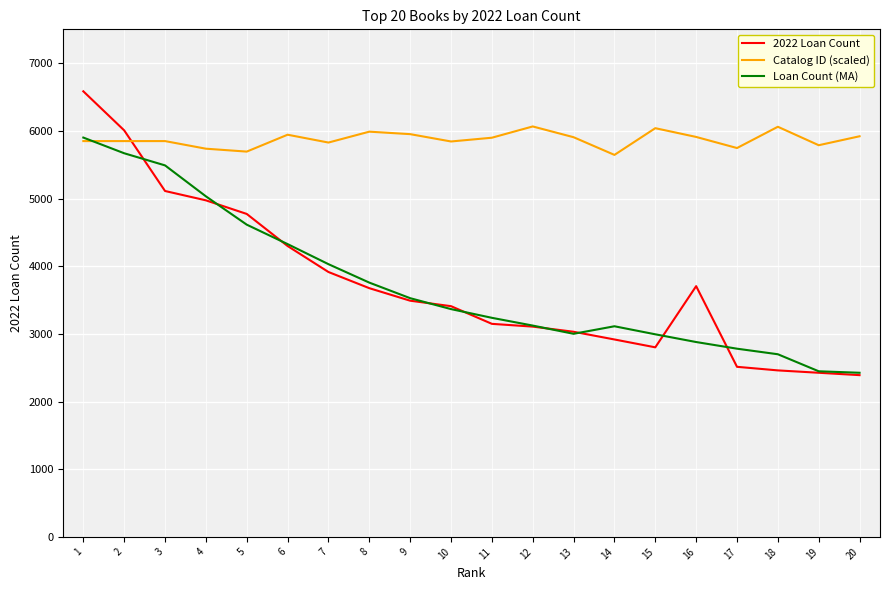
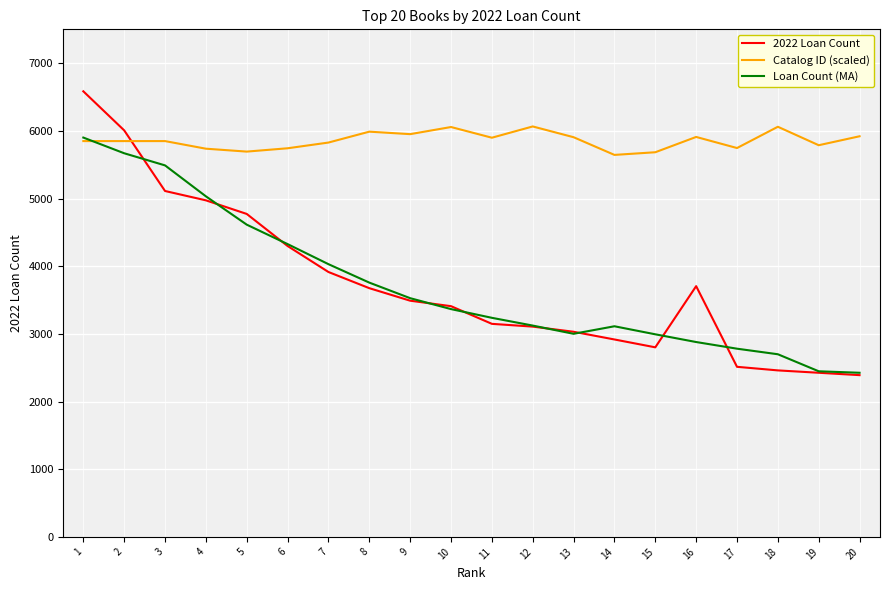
  {
    "2022 Loan Count": {
      "1": 6600,
      "2": 6000,
      "3": 5100,
      "4": 5000,
      "5": 4800,
      "7": 3900,
      "8": 3700,
      "10": 3400,
      "11": 3100,
      "14": 2900,
      "15": 2800,
      "16": 3700,
      "17": 2500,
      "18": 2500
    },
    "Catalog ID (scaled)": {
      "1": 5800,
      "2": 5800,
      "3": 5800,
      "4": 5700,
      "5": 5700,
-     "6": 5900,
+     "6": 5700,
      "7": 5800,
      "8": 6000,
      "9": 6000,
-     "10": 5800,
+     "10": 6100,
      "11": 5900,
      "12": 6100,
      "13": 5900,
      "14": 5600,
-     "15": 6000,
+     "15": 5700,
      "16": 5900,
      "17": 5700,
      "18": 6100,
      "19": 5800,
      "20": 5900
    },
    "Loan Count (MA)": {
      "1": 5900,
      "2": 5700,
      "3": 5500,
      "4": 5000,
      "5": 4600,
      "7": 4000,
      "8": 3800,
      "10": 3400,
      "11": 3200,
      "14": 3100,
      "15": 3000,
      "16": 2900,
      "17": 2800,
      "18": 2700
    }
  }
